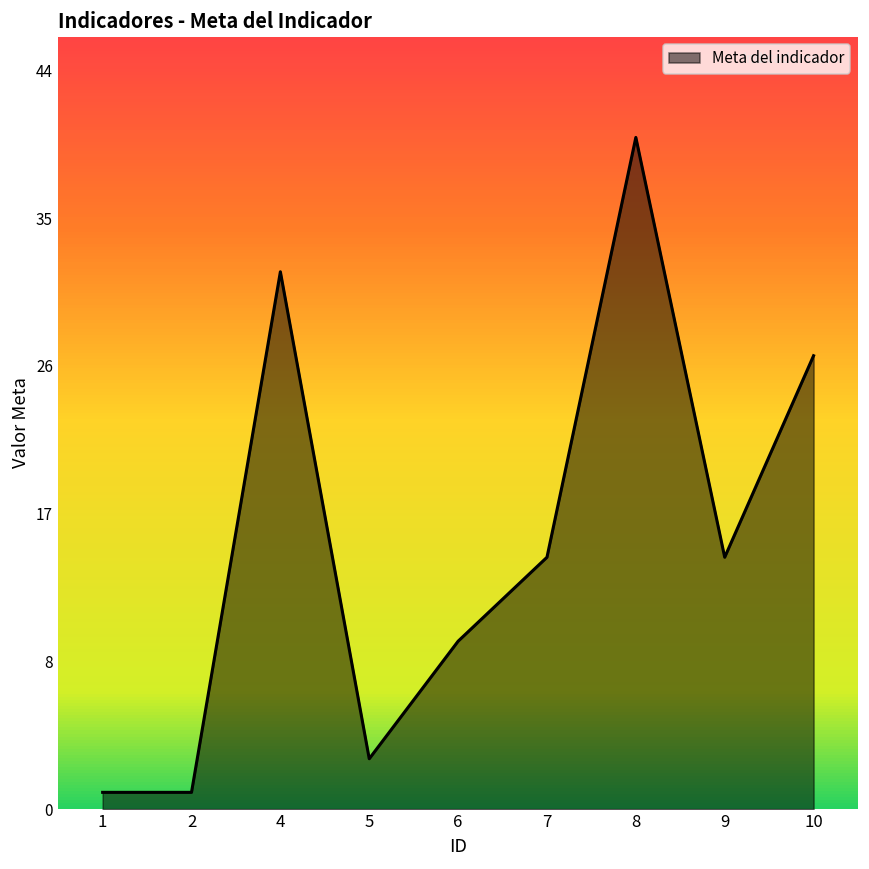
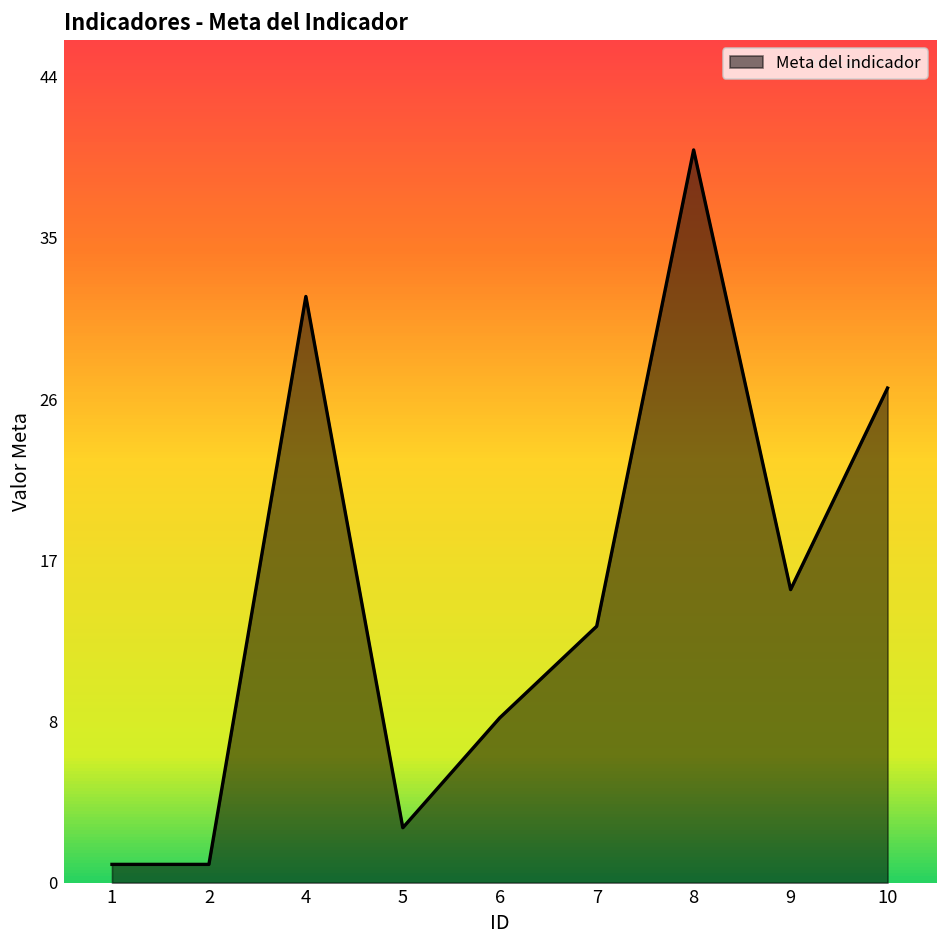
  {
    "1": 1,
    "2": 1,
    "4": 32,
    "5": 3,
-   "6": 10,
-   "7": 15,
+   "6": 9,
+   "7": 14,
    "8": 40,
-   "9": 15,
+   "9": 16,
    "10": 27
  }
